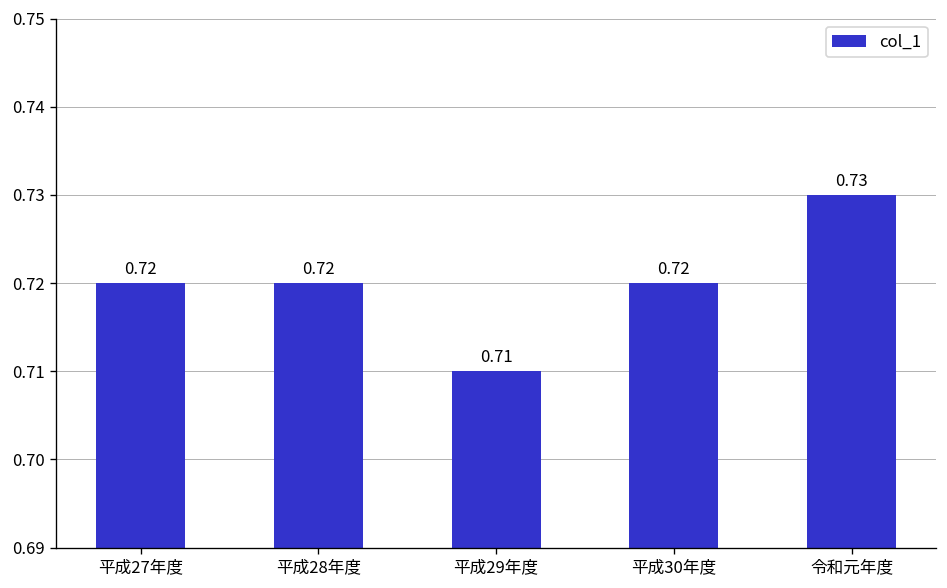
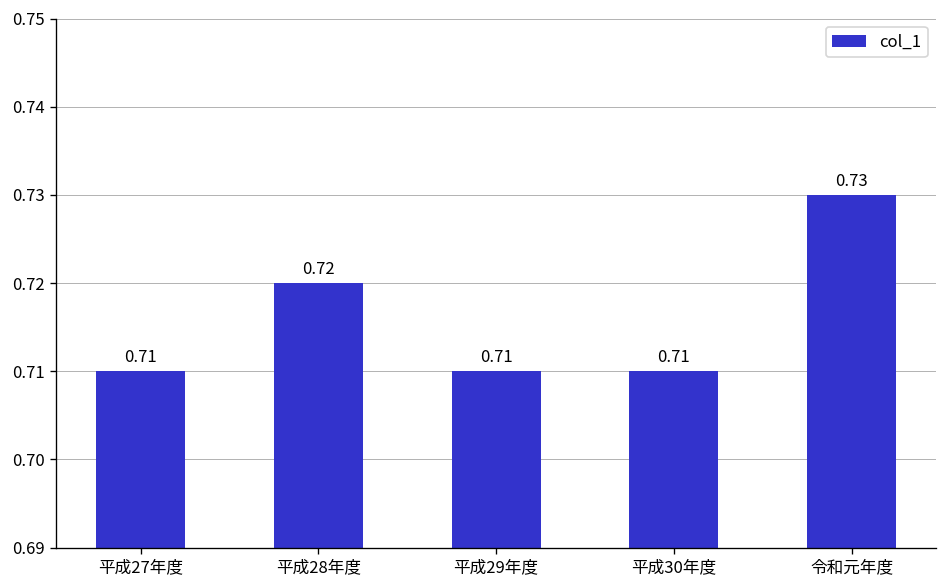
  {
-   "平成27年度": 0.72,
+   "平成27年度": 0.71,
    "平成28年度": 0.72,
    "平成29年度": 0.71,
-   "平成30年度": 0.72,
+   "平成30年度": 0.71,
    "令和元年度": 0.73
  }
